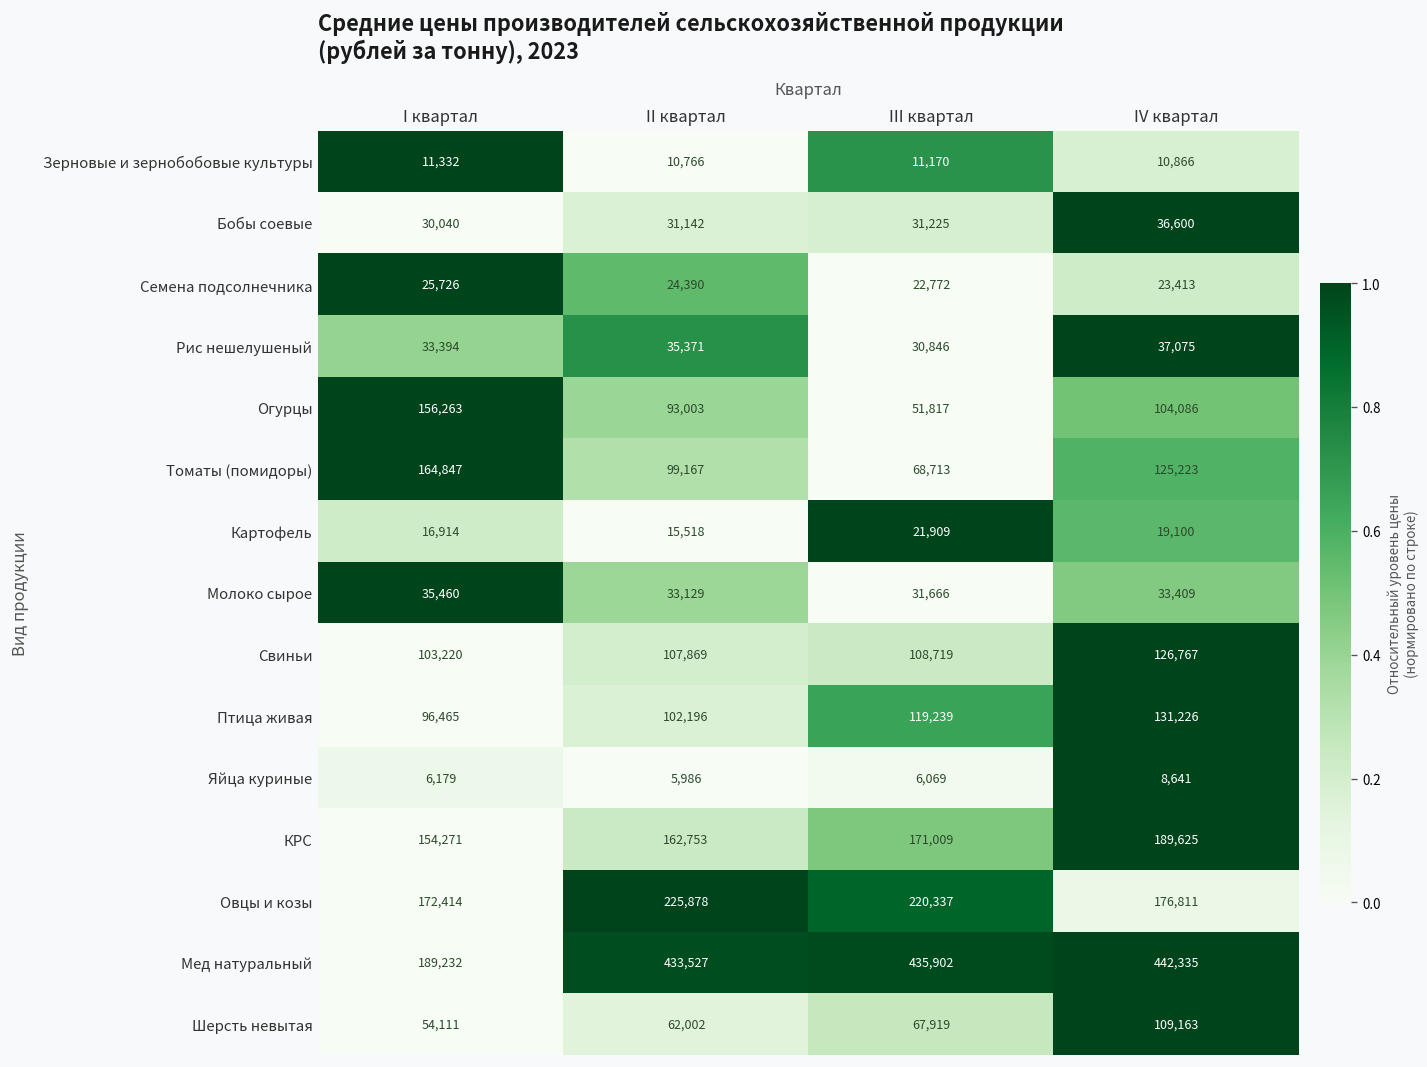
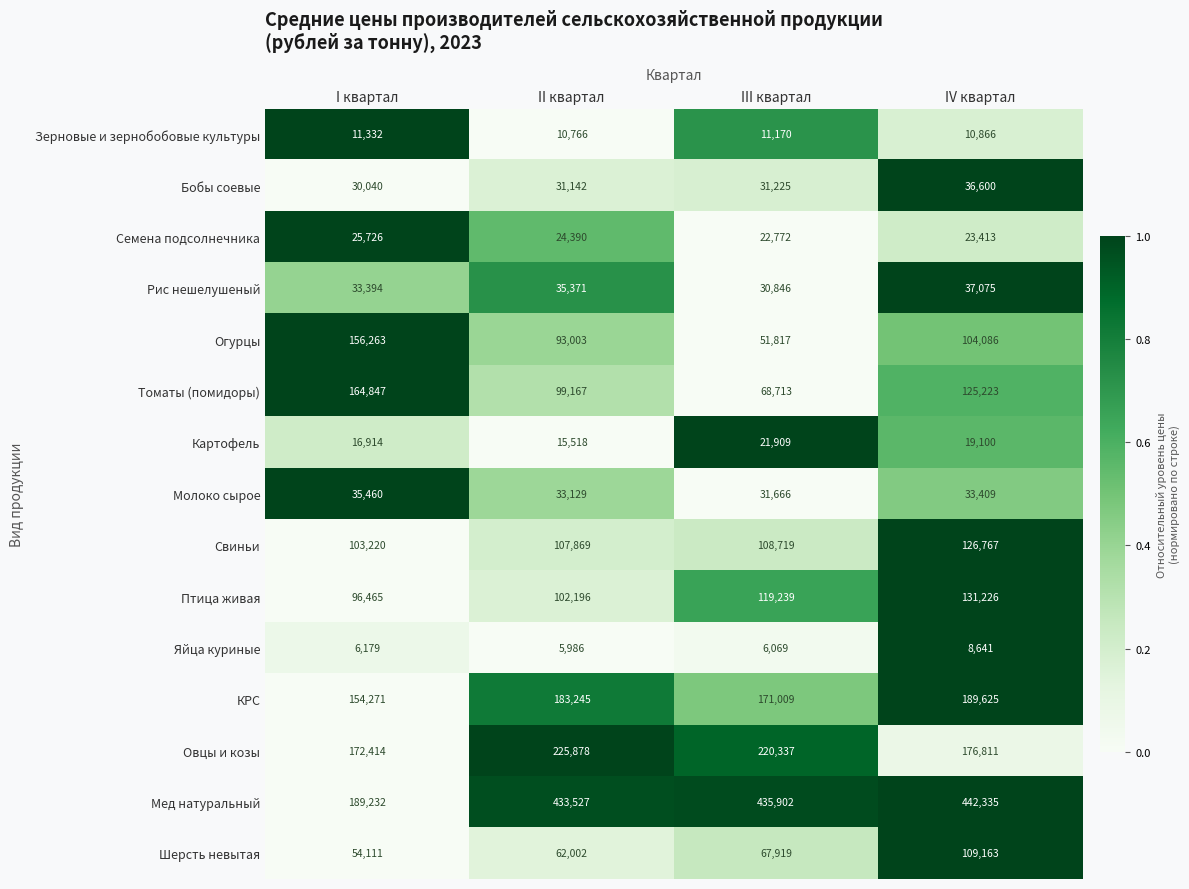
  {
    "Зерновые и зернобобовые культуры": {
      "I квартал": "11,332",
      "II квартал": "10,766",
      "III квартал": "11,170",
      "IV квартал": "10,866"
    },
    "Бобы соевые": {
      "I квартал": "30,040",
      "II квартал": "31,142",
      "III квартал": "31,225",
      "IV квартал": "36,600"
    },
    "Семена подсолнечника": {
      "I квартал": "25,726",
      "II квартал": "24,390",
      "III квартал": "22,772",
      "IV квартал": "23,413"
    },
    "Рис нешелушеный": {
      "I квартал": "33,394",
      "II квартал": "35,371",
      "III квартал": "30,846",
      "IV квартал": "37,075"
    },
    "Огурцы": {
      "I квартал": "156,263",
      "II квартал": "93,003",
      "III квартал": "51,817",
      "IV квартал": "104,086"
    },
    "Томаты (помидоры)": {
      "I квартал": "164,847",
      "II квартал": "99,167",
      "III квартал": "68,713",
      "IV квартал": "125,223"
    },
    "Картофель": {
      "I квартал": "16,914",
      "II квартал": "15,518",
      "III квартал": "21,909",
      "IV квартал": "19,100"
    },
    "Молоко сырое": {
      "I квартал": "35,460",
      "II квартал": "33,129",
      "III квартал": "31,666",
      "IV квартал": "33,409"
    },
    "Свиньи": {
      "I квартал": "103,220",
      "II квартал": "107,869",
      "III квартал": "108,719",
      "IV квартал": "126,767"
    },
    "Птица живая": {
      "I квартал": "96,465",
      "II квартал": "102,196",
      "III квартал": "119,239",
      "IV квартал": "131,226"
    },
    "Яйца куриные": {
      "I квартал": "6,179",
      "II квартал": "5,986",
      "III квартал": "6,069",
      "IV квартал": "8,641"
    },
    "КРС": {
      "I квартал": "154,271",
-     "II квартал": "162,753",
+     "II квартал": "183,245",
      "III квартал": "171,009",
      "IV квартал": "189,625"
    },
    "Овцы и козы": {
      "I квартал": "172,414",
      "II квартал": "225,878",
      "III квартал": "220,337",
      "IV квартал": "176,811"
    },
    "Мед натуральный": {
      "I квартал": "189,232",
      "II квартал": "433,527",
      "III квартал": "435,902",
      "IV квартал": "442,335"
    },
    "Шерсть невытая": {
      "I квартал": "54,111",
      "II квартал": "62,002",
      "III квартал": "67,919",
      "IV квартал": "109,163"
    }
  }
